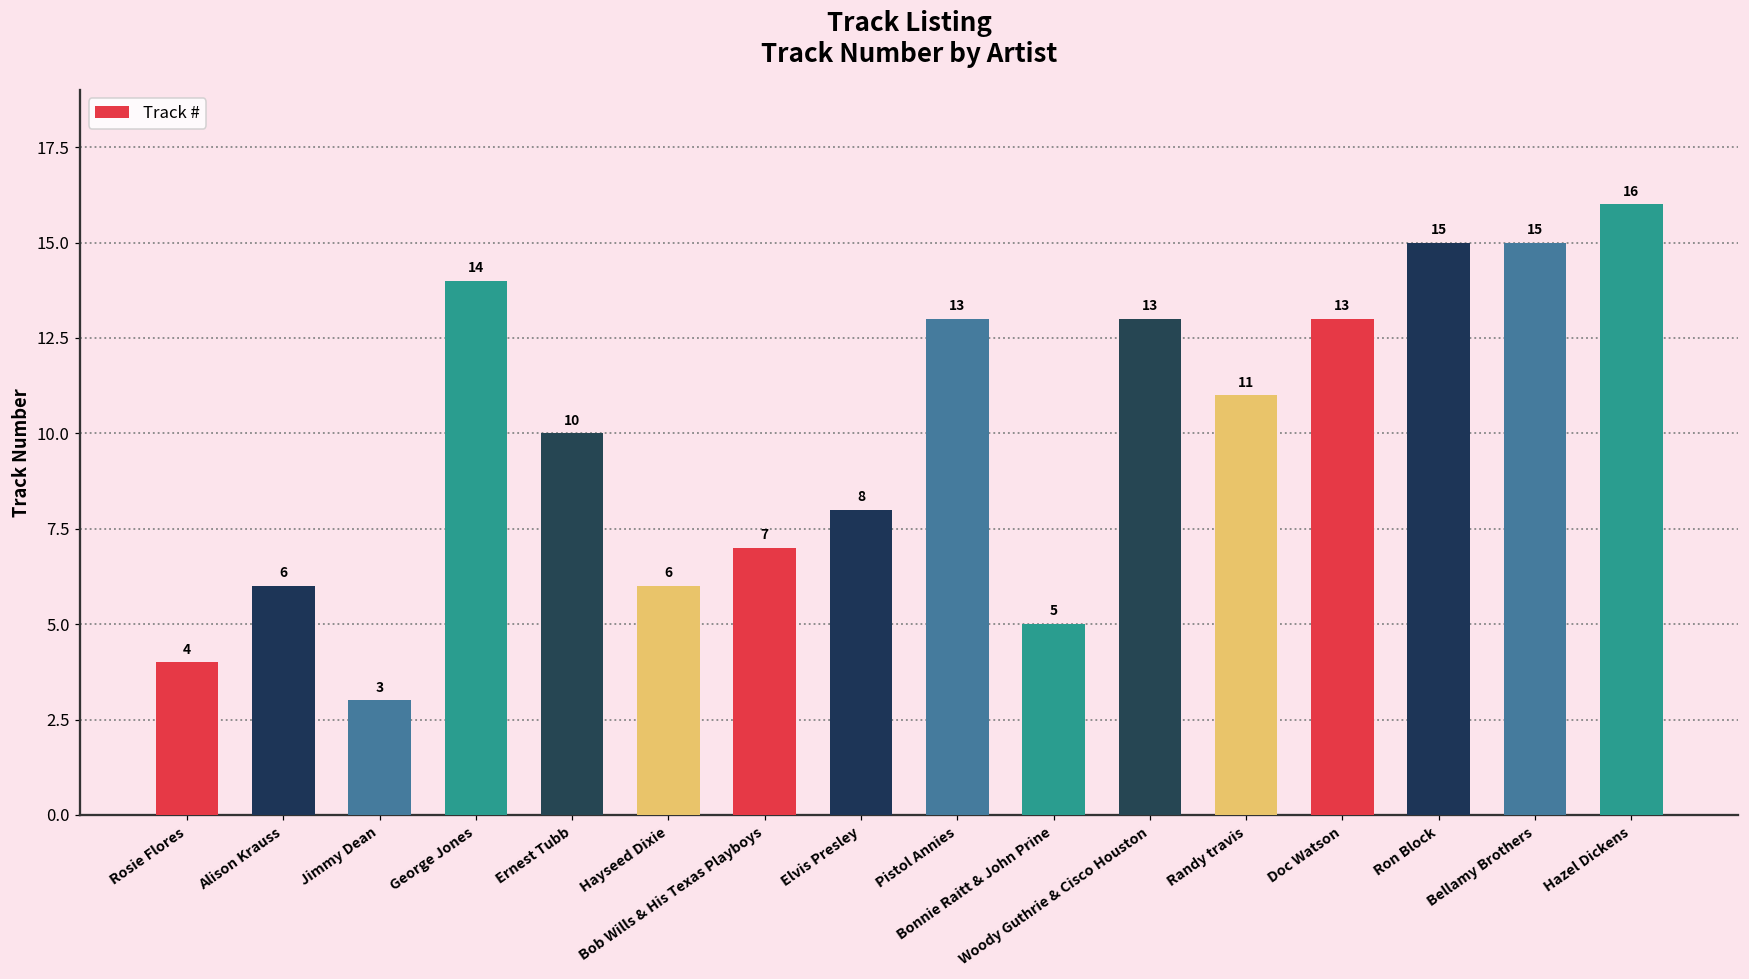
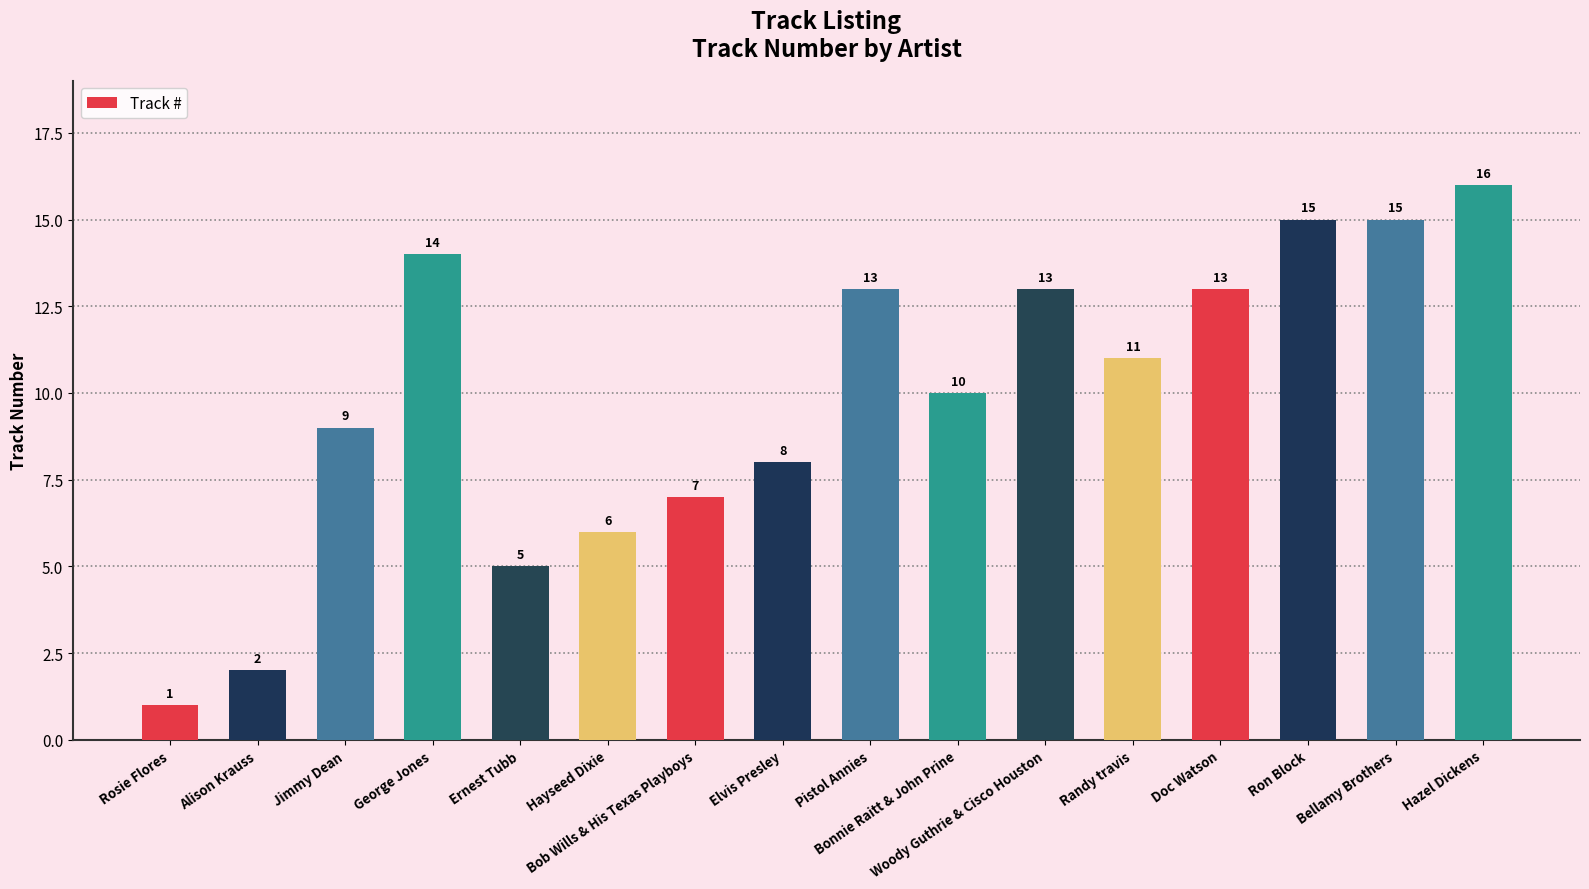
  {
-   "Rosie Flores": 4,
-   "Alison Krauss": 6,
-   "Jimmy Dean": 3,
+   "Rosie Flores": 1,
+   "Alison Krauss": 2,
+   "Jimmy Dean": 9,
    "George Jones": 14,
-   "Ernest Tubb": 10,
+   "Ernest Tubb": 5,
    "Hayseed Dixie": 6,
    "Bob Wills & His Texas Playboys": 7,
    "Elvis Presley": 8,
    "Pistol Annies": 13,
-   "Bonnie Raitt & John Prine": 5,
+   "Bonnie Raitt & John Prine": 10,
    "Woody Guthrie & Cisco Houston": 13,
    "Randy travis": 11,
    "Doc Watson": 13,
    "Ron Block": 15,
    "Bellamy Brothers": 15,
    "Hazel Dickens": 16
  }
